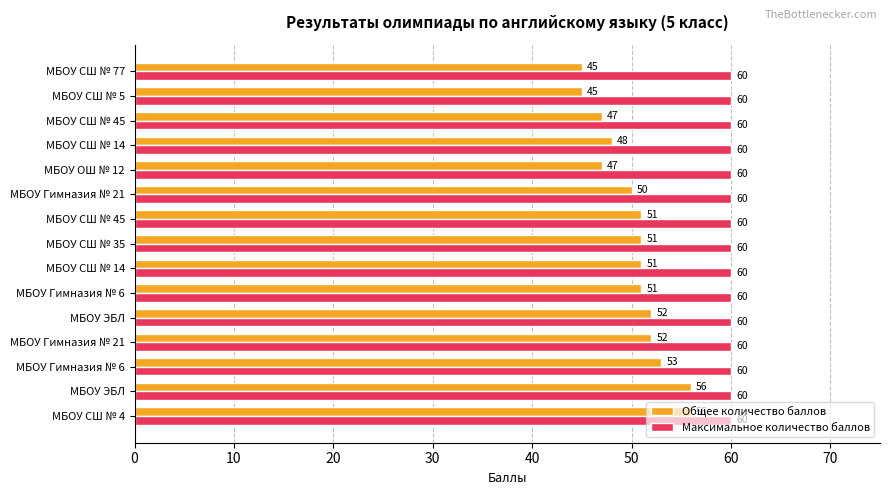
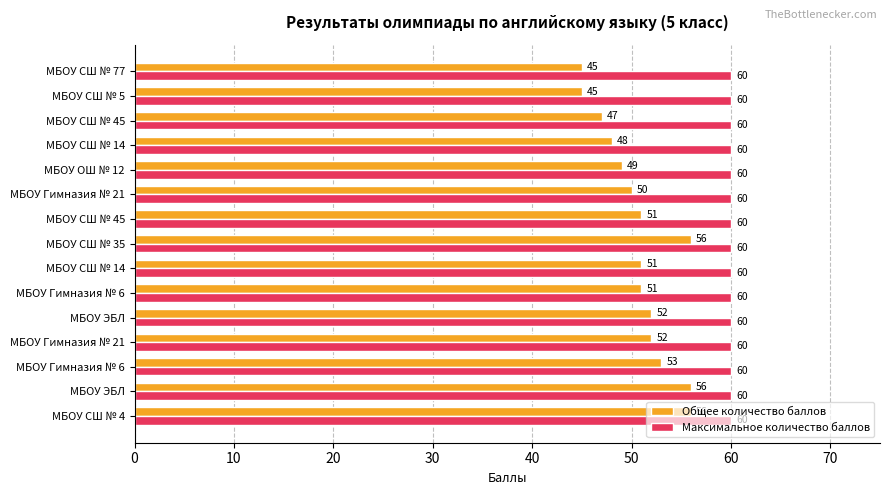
  {
    "Общее количество баллов": {
      "МБОУ СШ № 77": 45,
      "МБОУ СШ № 5": 45,
-     "МБОУ ОШ № 12": 47,
-     "МБОУ СШ № 35": 51
+     "МБОУ ОШ № 12": 49,
+     "МБОУ СШ № 35": 56
    },
    "Максимальное количество баллов": {
      "МБОУ СШ № 77": 60,
      "МБОУ СШ № 5": 60,
      "МБОУ ОШ № 12": 60,
      "МБОУ СШ № 35": 60
    }
  }
